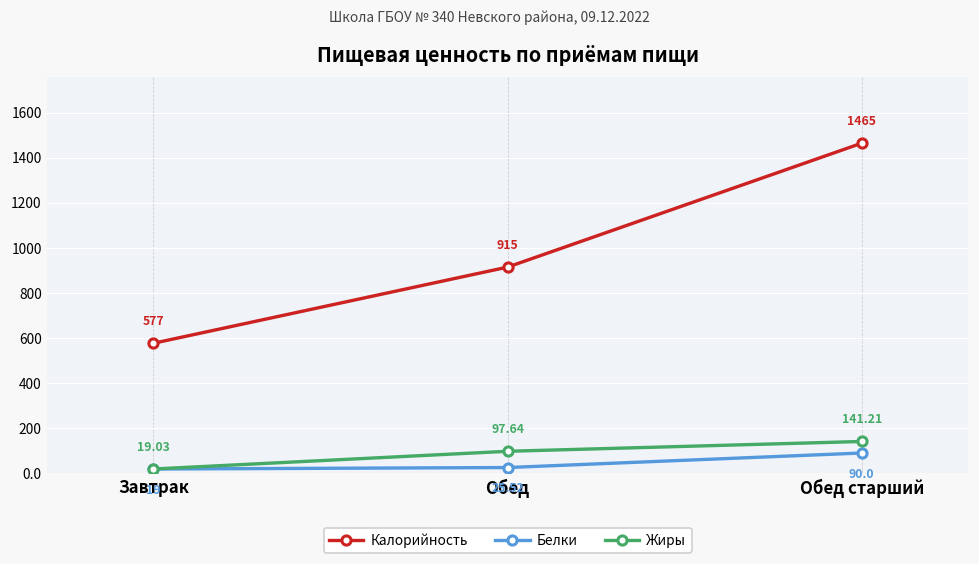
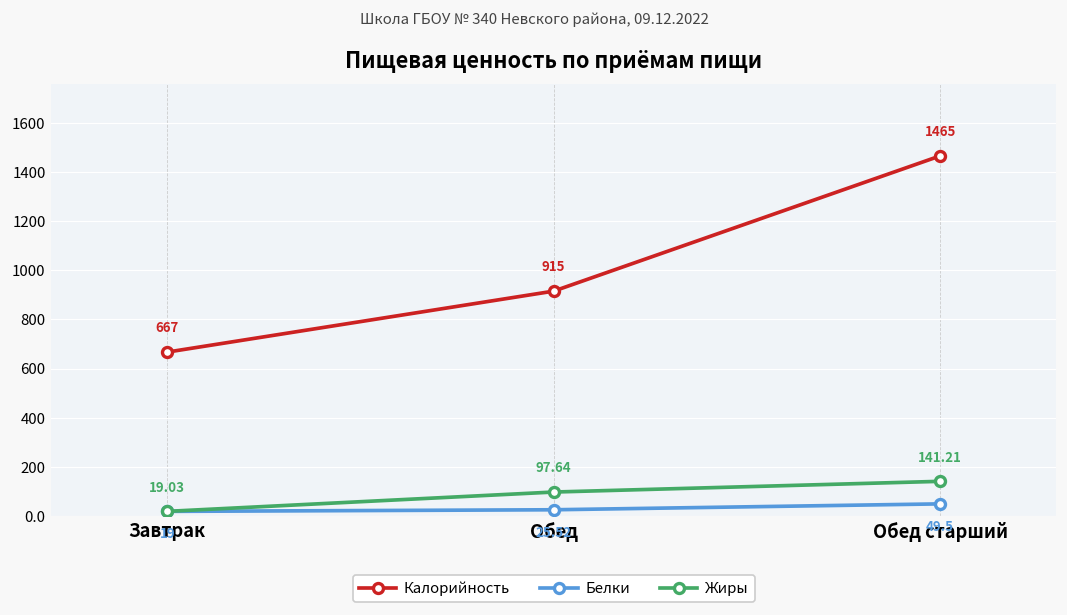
  {
    "Калорийность": {
-     "Завтрак": 577,
+     "Завтрак": 667,
      "Обед": 915,
      "Обед старший": 1465
    },
    "Белки": {
      "Обед": 25.52,
-     "Обед старший": 90.0
+     "Обед старший": 49.5
    },
    "Жиры": {
      "Обед": 97.64,
      "Обед старший": 141.21
    }
  }
